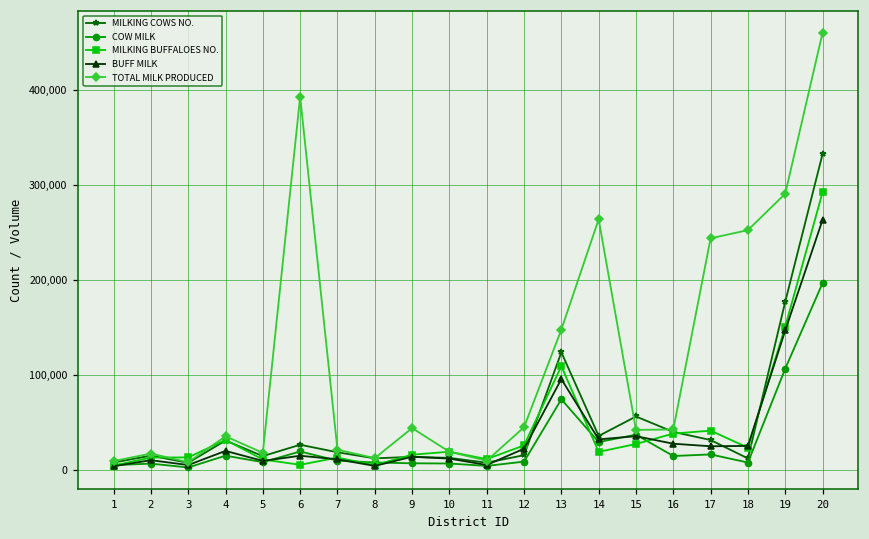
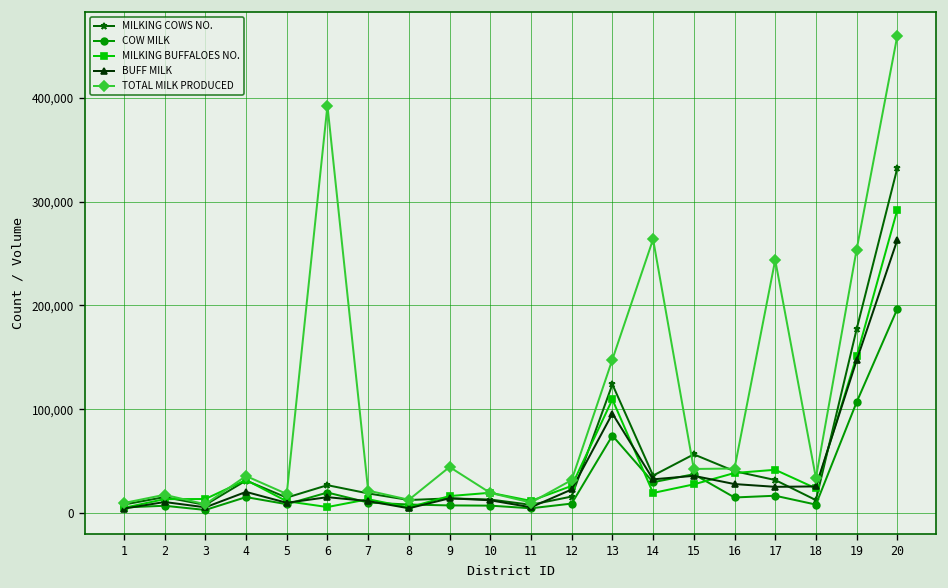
  {
    "TOTAL MILK PRODUCED": {
      "4": "40,000",
      "5": "20,000",
      "6": "390,000",
      "9": "40,000",
-     "12": "50,000",
+     "12": "30,000",
      "13": "150,000",
      "14": "260,000",
      "15": "40,000",
      "17": "240,000",
-     "18": "250,000",
-     "19": "290,000",
+     "18": "30,000",
+     "19": "250,000",
      "20": "460,000"
    }
  }
